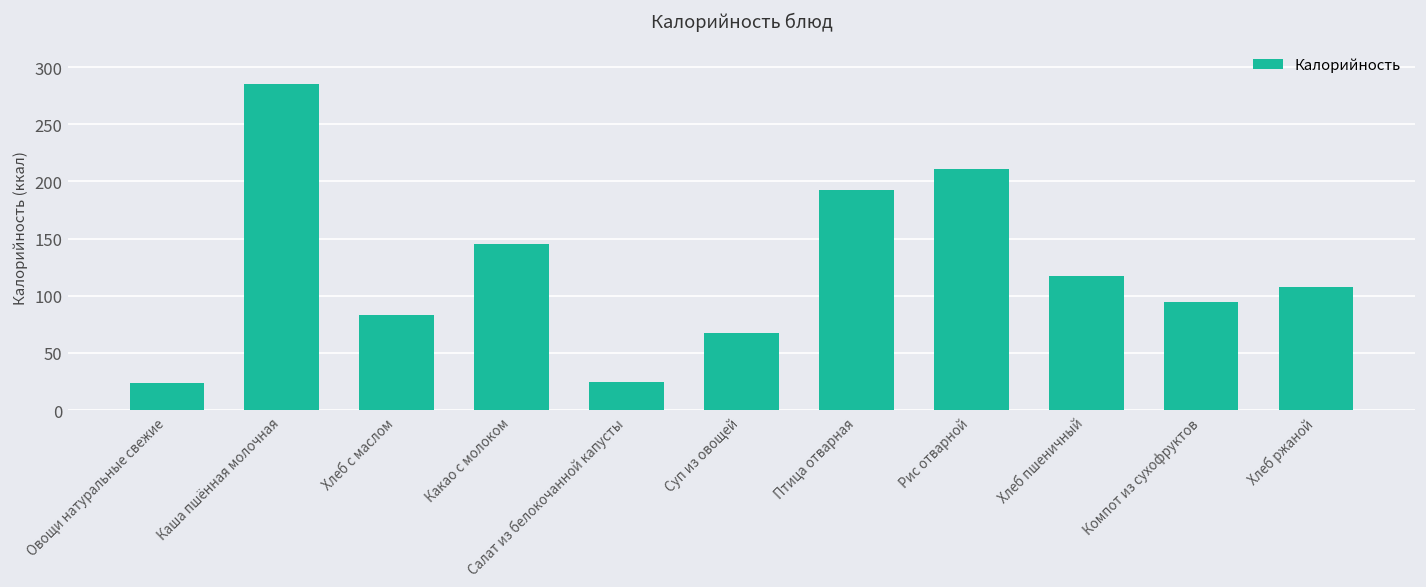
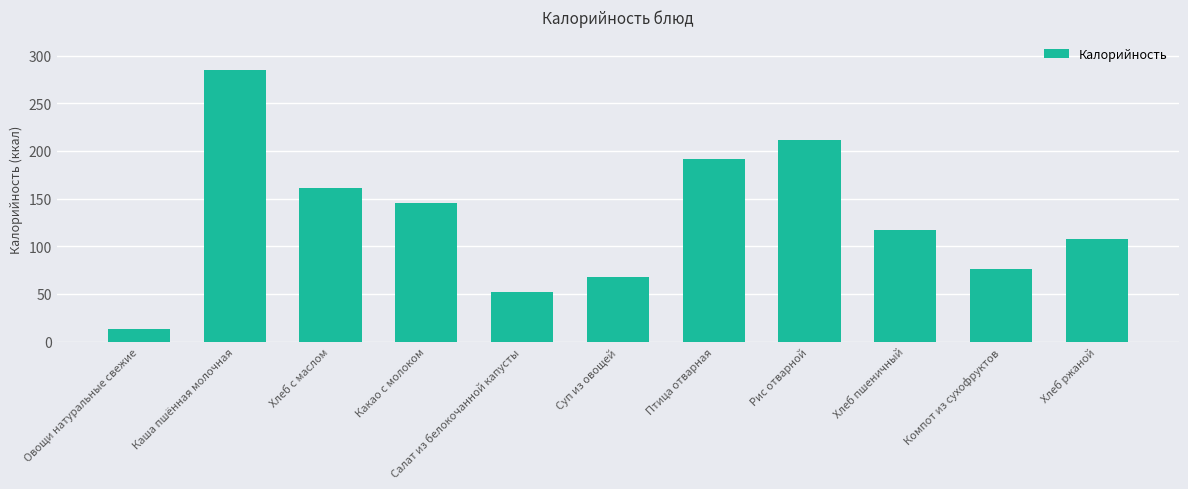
  {
-   "Овощи натуральные свежие": 20,
+   "Овощи натуральные свежие": 10,
    "Каша пшённая молочная": 290,
-   "Хлеб с маслом": 80,
+   "Хлеб с маслом": 160,
    "Какао с молоком": 150,
-   "Салат из белокочанной капусты": 20,
+   "Салат из белокочанной капусты": 50,
    "Суп из овощей": 70,
    "Птица отварная": 190,
    "Рис отварной": 210,
    "Хлеб пшеничный": 120,
-   "Компот из сухофруктов": 90,
+   "Компот из сухофруктов": 80,
    "Хлеб ржаной": 110
  }
